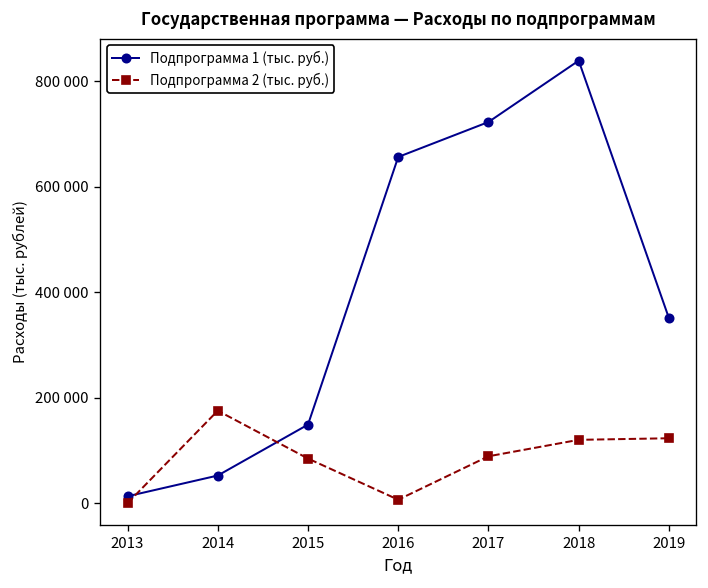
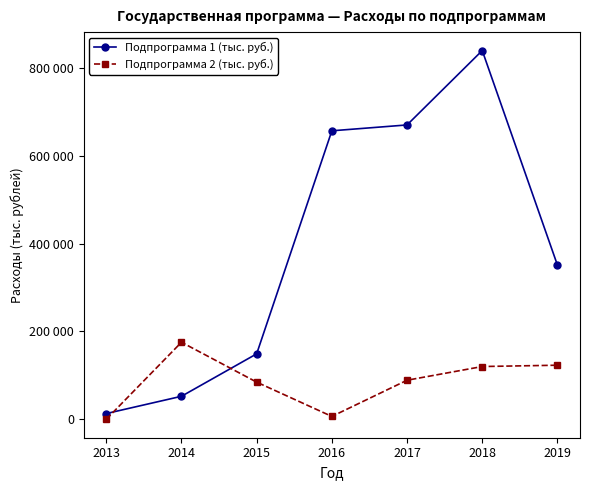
  {
    "Подпрограмма 1 (тыс. руб.)": {
      "2013": 10000,
      "2014": 50000,
      "2015": 150000,
      "2016": 660000,
-     "2017": 720000,
+     "2017": 670000,
      "2018": 840000,
      "2019": 350000
    },
    "Подпрограмма 2 (тыс. руб.)": {
      "2013": 0,
      "2014": 180000,
      "2015": 80000,
      "2016": 10000,
      "2017": 90000,
      "2018": 120000,
      "2019": 120000
    }
  }
